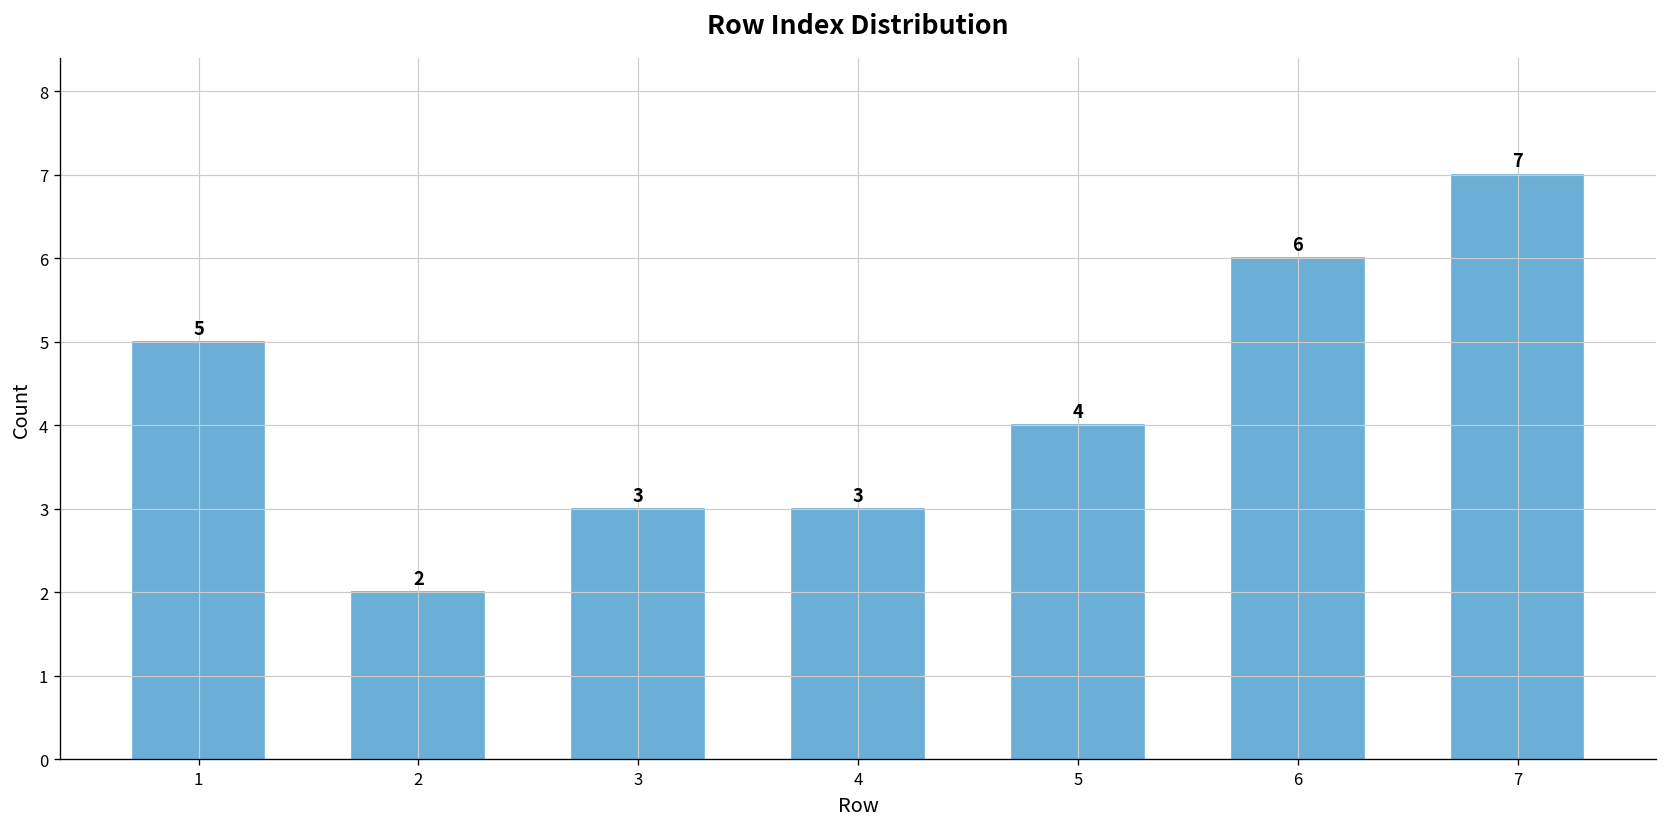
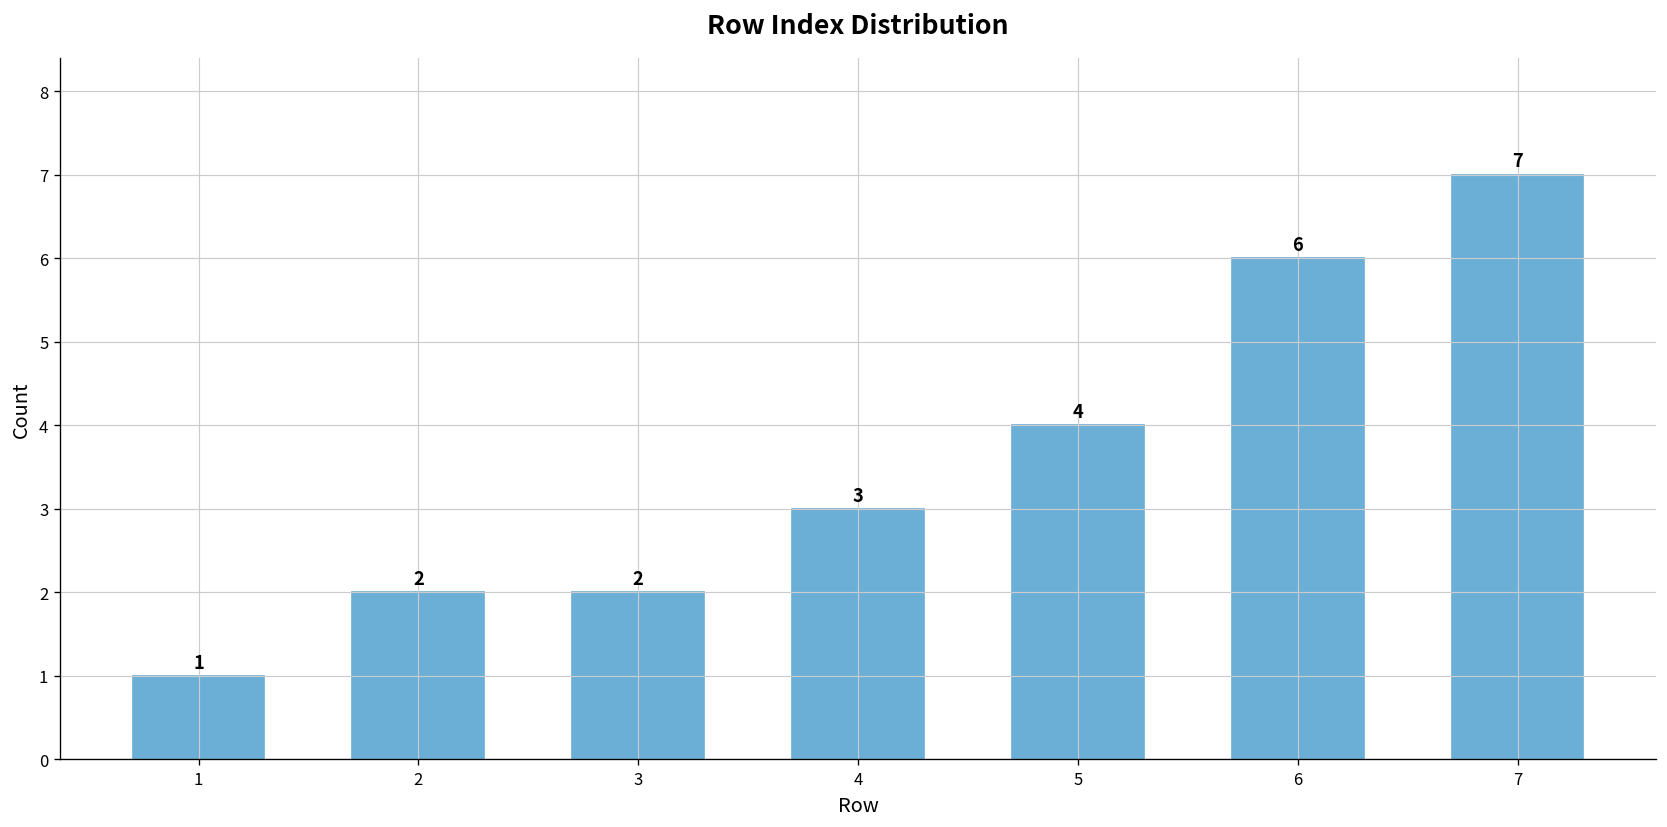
  {
-   "1": 5,
+   "1": 1,
    "2": 2,
-   "3": 3,
+   "3": 2,
    "4": 3,
    "5": 4,
    "6": 6,
    "7": 7
  }
